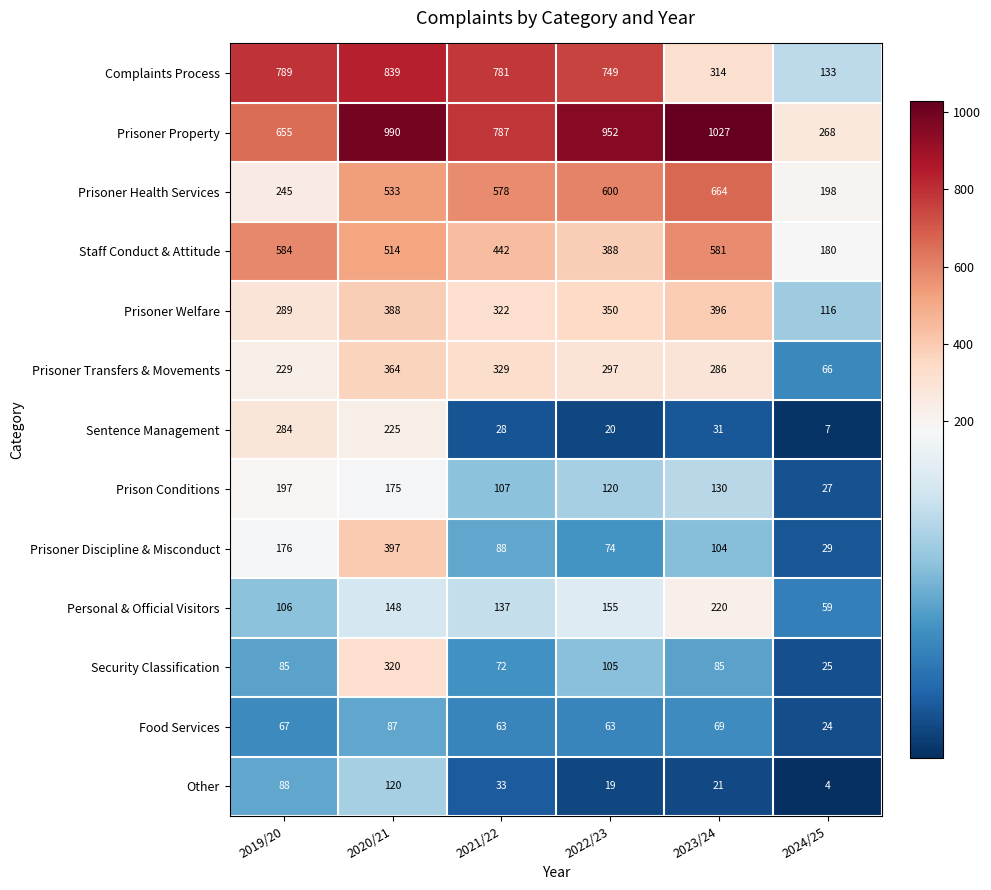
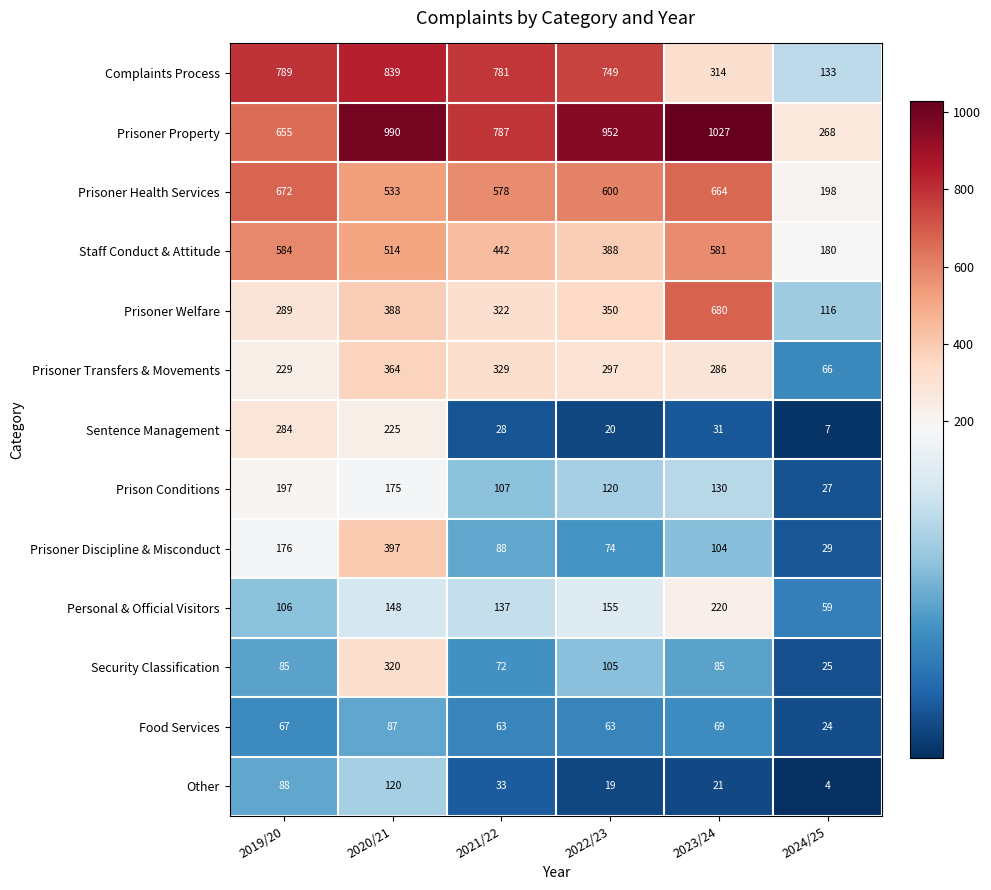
  {
    "Complaints Process": {
      "2019/20": 789,
      "2020/21": 839,
      "2021/22": 781,
      "2022/23": 749,
      "2023/24": 314,
      "2024/25": 133
    },
    "Prisoner Property": {
      "2019/20": 655,
      "2020/21": 990,
      "2021/22": 787,
      "2022/23": 952,
      "2023/24": 1027,
      "2024/25": 268
    },
    "Prisoner Health Services": {
-     "2019/20": 245,
+     "2019/20": 672,
      "2020/21": 533,
      "2021/22": 578,
      "2022/23": 600,
      "2023/24": 664,
      "2024/25": 198
    },
    "Staff Conduct & Attitude": {
      "2019/20": 584,
      "2020/21": 514,
      "2021/22": 442,
      "2022/23": 388,
      "2023/24": 581,
      "2024/25": 180
    },
    "Prisoner Welfare": {
      "2019/20": 289,
      "2020/21": 388,
      "2021/22": 322,
      "2022/23": 350,
-     "2023/24": 396,
+     "2023/24": 680,
      "2024/25": 116
    },
    "Prisoner Transfers & Movements": {
      "2019/20": 229,
      "2020/21": 364,
      "2021/22": 329,
      "2022/23": 297,
      "2023/24": 286,
      "2024/25": 66
    },
    "Sentence Management": {
      "2019/20": 284,
      "2020/21": 225,
      "2021/22": 28,
      "2022/23": 20,
      "2023/24": 31,
      "2024/25": 7
    },
    "Prison Conditions": {
      "2019/20": 197,
      "2020/21": 175,
      "2021/22": 107,
      "2022/23": 120,
      "2023/24": 130,
      "2024/25": 27
    },
    "Prisoner Discipline & Misconduct": {
      "2019/20": 176,
      "2020/21": 397,
      "2021/22": 88,
      "2022/23": 74,
      "2023/24": 104,
      "2024/25": 29
    },
    "Personal & Official Visitors": {
      "2019/20": 106,
      "2020/21": 148,
      "2021/22": 137,
      "2022/23": 155,
      "2023/24": 220,
      "2024/25": 59
    },
    "Security Classification": {
      "2019/20": 85,
      "2020/21": 320,
      "2021/22": 72,
      "2022/23": 105,
      "2023/24": 85,
      "2024/25": 25
    },
    "Food Services": {
      "2019/20": 67,
      "2020/21": 87,
      "2021/22": 63,
      "2022/23": 63,
      "2023/24": 69,
      "2024/25": 24
    },
    "Other": {
      "2019/20": 88,
      "2020/21": 120,
      "2021/22": 33,
      "2022/23": 19,
      "2023/24": 21,
      "2024/25": 4
    }
  }
